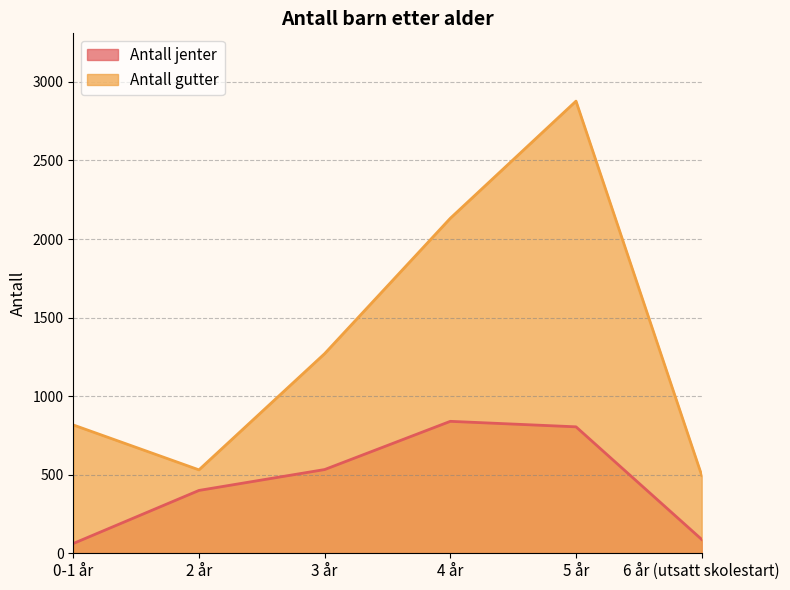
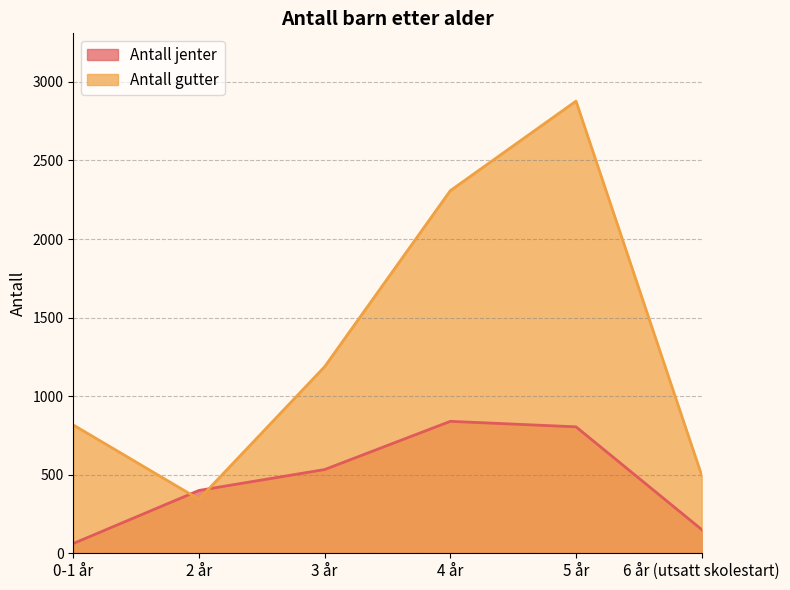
  {
    "Antall jenter": {
      "0-1 år": 60,
      "2 år": 400,
      "3 år": 530,
      "4 år": 840,
      "5 år": 800,
-     "6 år (utsatt skolestart)": 90
+     "6 år (utsatt skolestart)": 150
    },
    "Antall gutter": {
      "0-1 år": 820,
-     "2 år": 530,
-     "3 år": 1270,
-     "4 år": 2130,
+     "2 år": 340,
+     "3 år": 1190,
+     "4 år": 2310,
      "5 år": 2880,
      "6 år (utsatt skolestart)": 500
    }
  }
